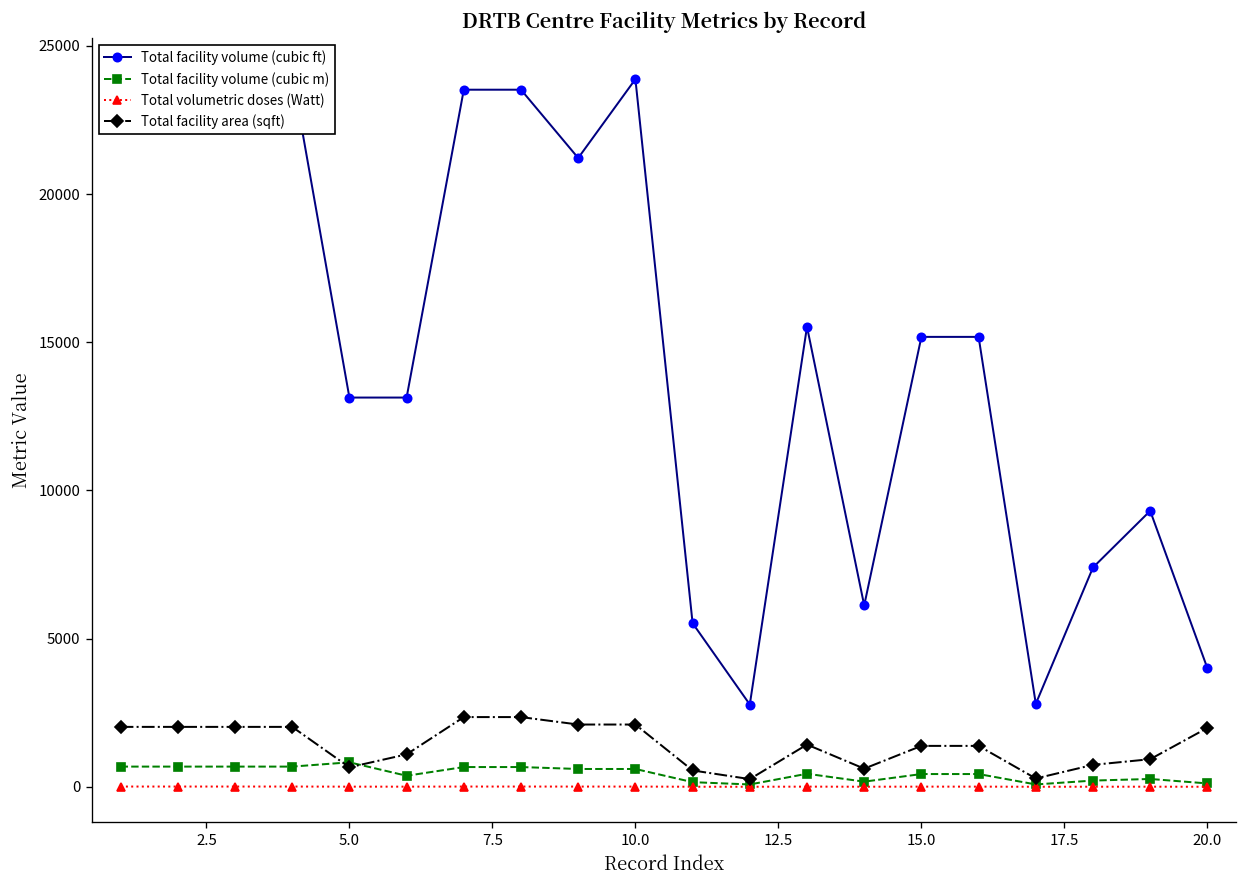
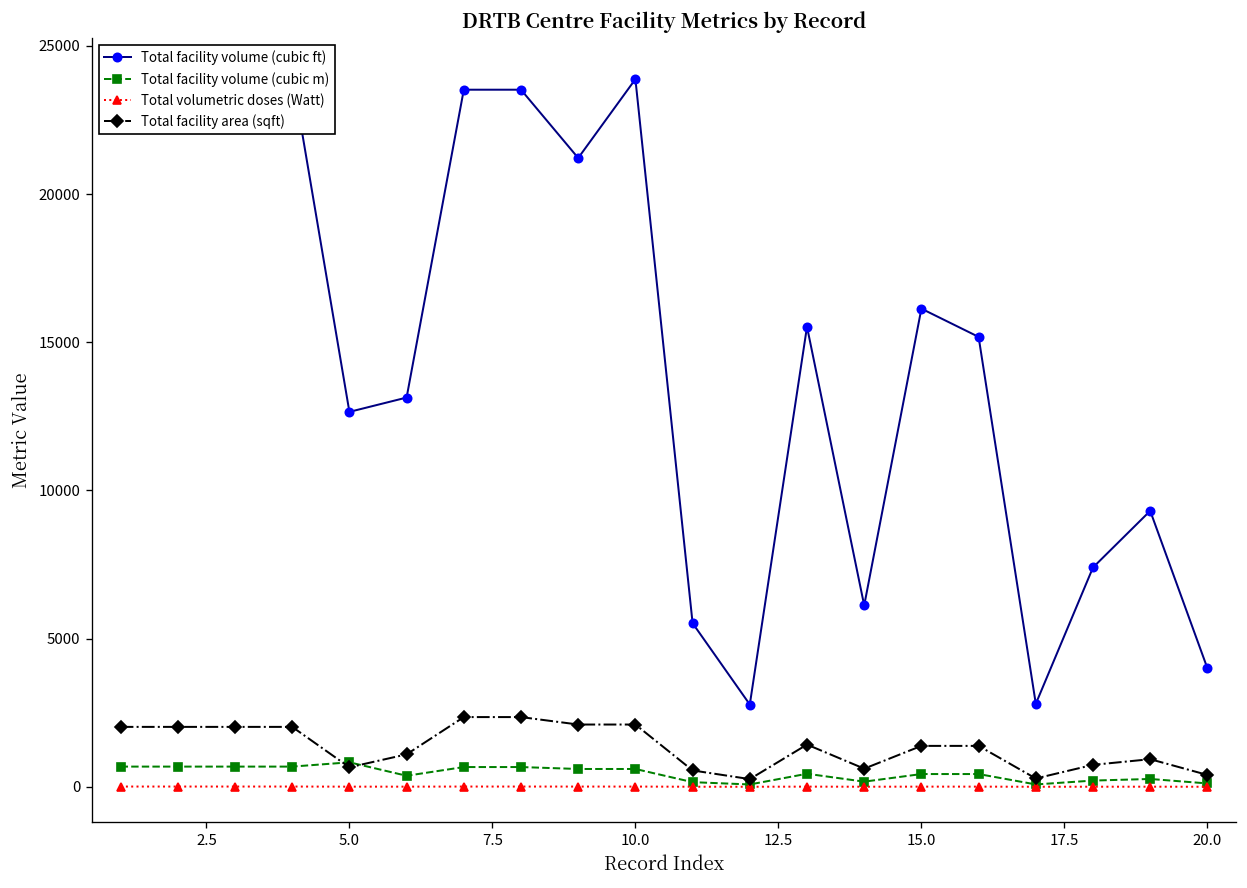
  {
    "Total facility volume (cubic ft)": {
-     "5.0": 13100,
+     "5.0": 12600,
      "10.0": 23900,
-     "15.0": 15200,
+     "15.0": 16100,
      "20.0": 4000
    },
    "Total facility volume (cubic m)": {
      "5.0": 800,
      "10.0": 600,
      "15.0": 400,
      "20.0": 100
    },
    "Total volumetric doses (Watt)": {
      "5.0": 0,
      "10.0": 0,
      "15.0": 0,
      "20.0": 0
    },
    "Total facility area (sqft)": {
      "5.0": 700,
      "10.0": 2100,
      "15.0": 1400,
-     "20.0": 2000
+     "20.0": 400
    }
  }
